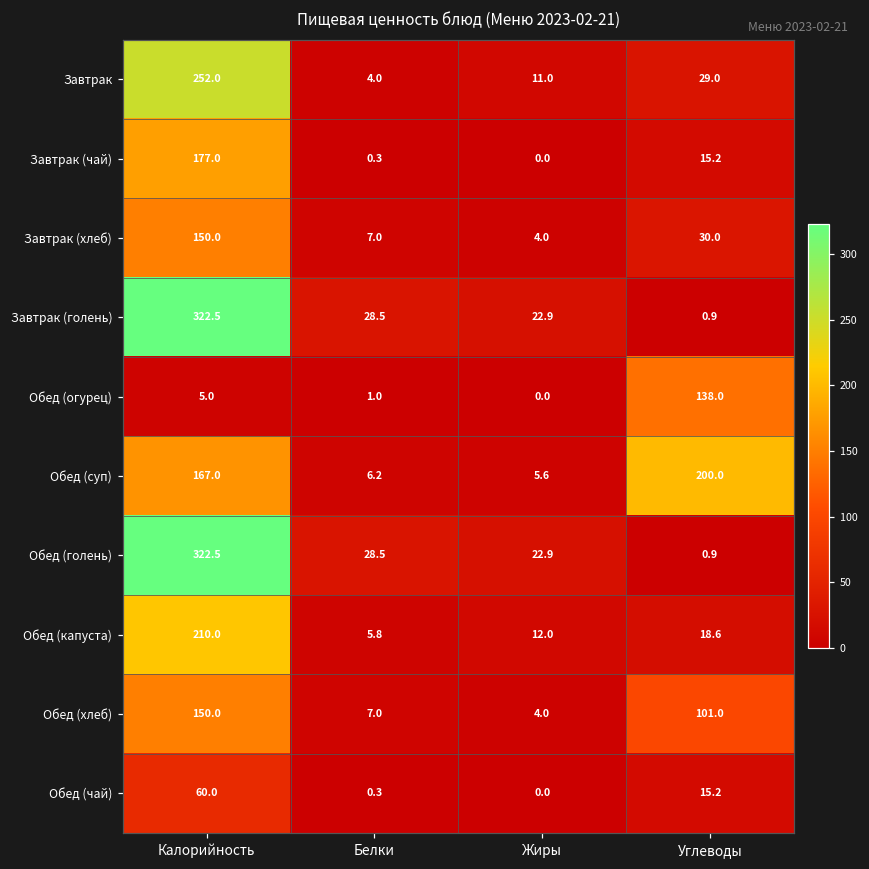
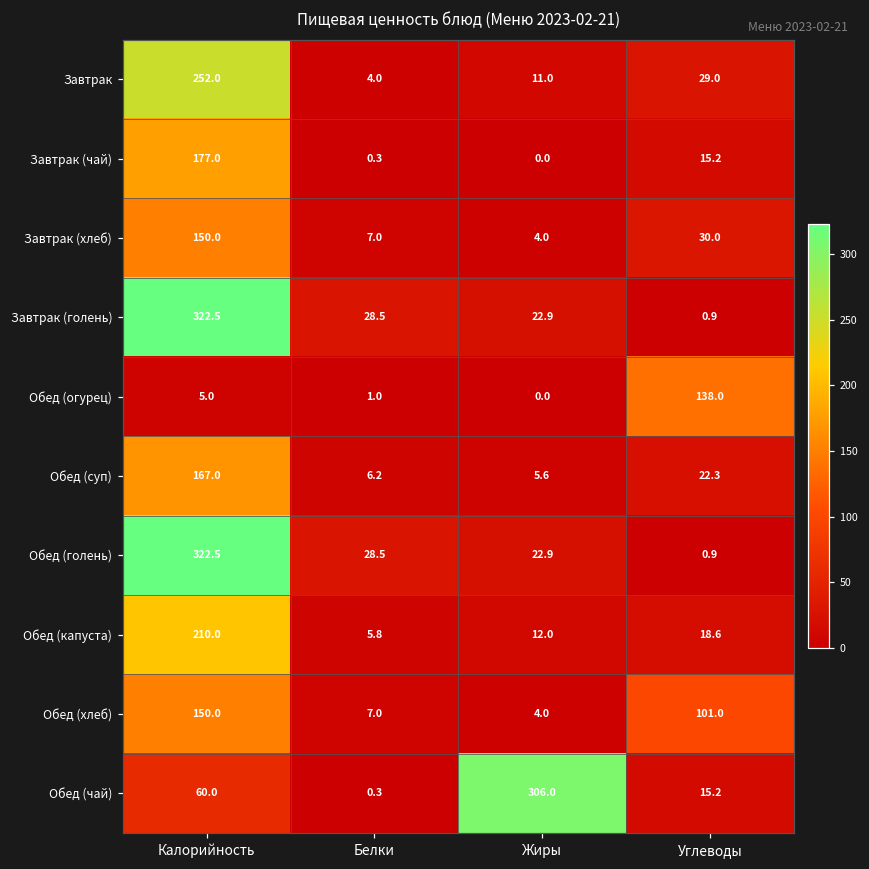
  {
    "Завтрак": {
      "Калорийность": 252.0,
      "Белки": 4.0,
      "Жиры": 11.0,
      "Углеводы": 29.0
    },
    "Завтрак (чай)": {
      "Калорийность": 177.0,
      "Белки": 0.3,
      "Жиры": 0.0,
      "Углеводы": 15.2
    },
    "Завтрак (хлеб)": {
      "Калорийность": 150.0,
      "Белки": 7.0,
      "Жиры": 4.0,
      "Углеводы": 30.0
    },
    "Завтрак (голень)": {
      "Калорийность": 322.5,
      "Белки": 28.5,
      "Жиры": 22.9,
      "Углеводы": 0.9
    },
    "Обед (огурец)": {
      "Калорийность": 5.0,
      "Белки": 1.0,
      "Жиры": 0.0,
      "Углеводы": 138.0
    },
    "Обед (суп)": {
      "Калорийность": 167.0,
      "Белки": 6.2,
      "Жиры": 5.6,
-     "Углеводы": 200.0
+     "Углеводы": 22.3
    },
    "Обед (голень)": {
      "Калорийность": 322.5,
      "Белки": 28.5,
      "Жиры": 22.9,
      "Углеводы": 0.9
    },
    "Обед (капуста)": {
      "Калорийность": 210.0,
      "Белки": 5.8,
      "Жиры": 12.0,
      "Углеводы": 18.6
    },
    "Обед (хлеб)": {
      "Калорийность": 150.0,
      "Белки": 7.0,
      "Жиры": 4.0,
      "Углеводы": 101.0
    },
    "Обед (чай)": {
      "Калорийность": 60.0,
      "Белки": 0.3,
-     "Жиры": 0.0,
+     "Жиры": 306.0,
      "Углеводы": 15.2
    }
  }
